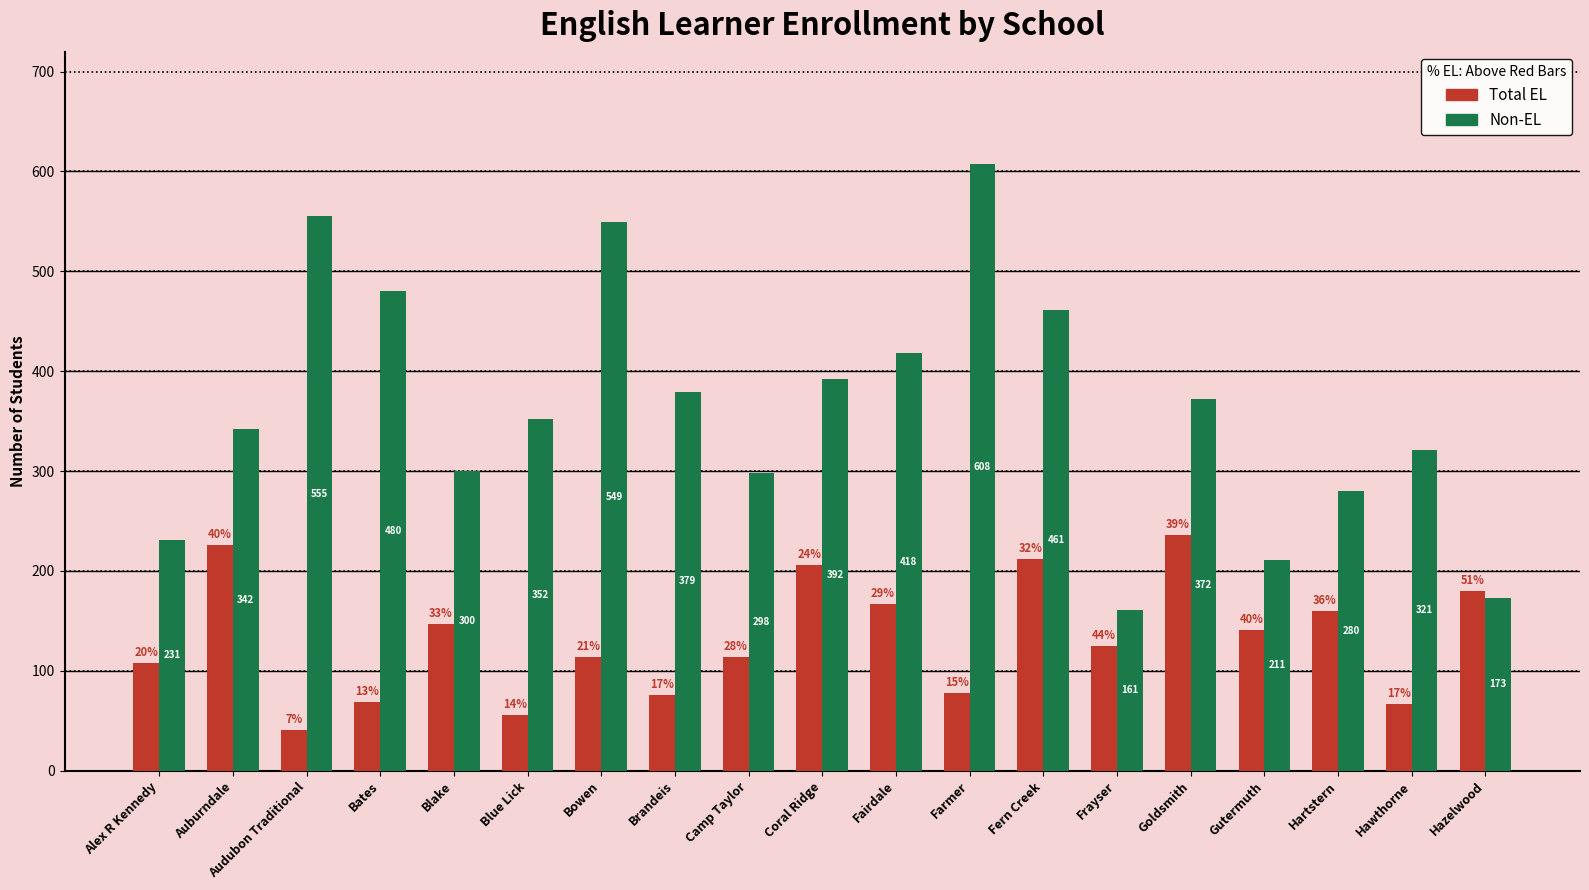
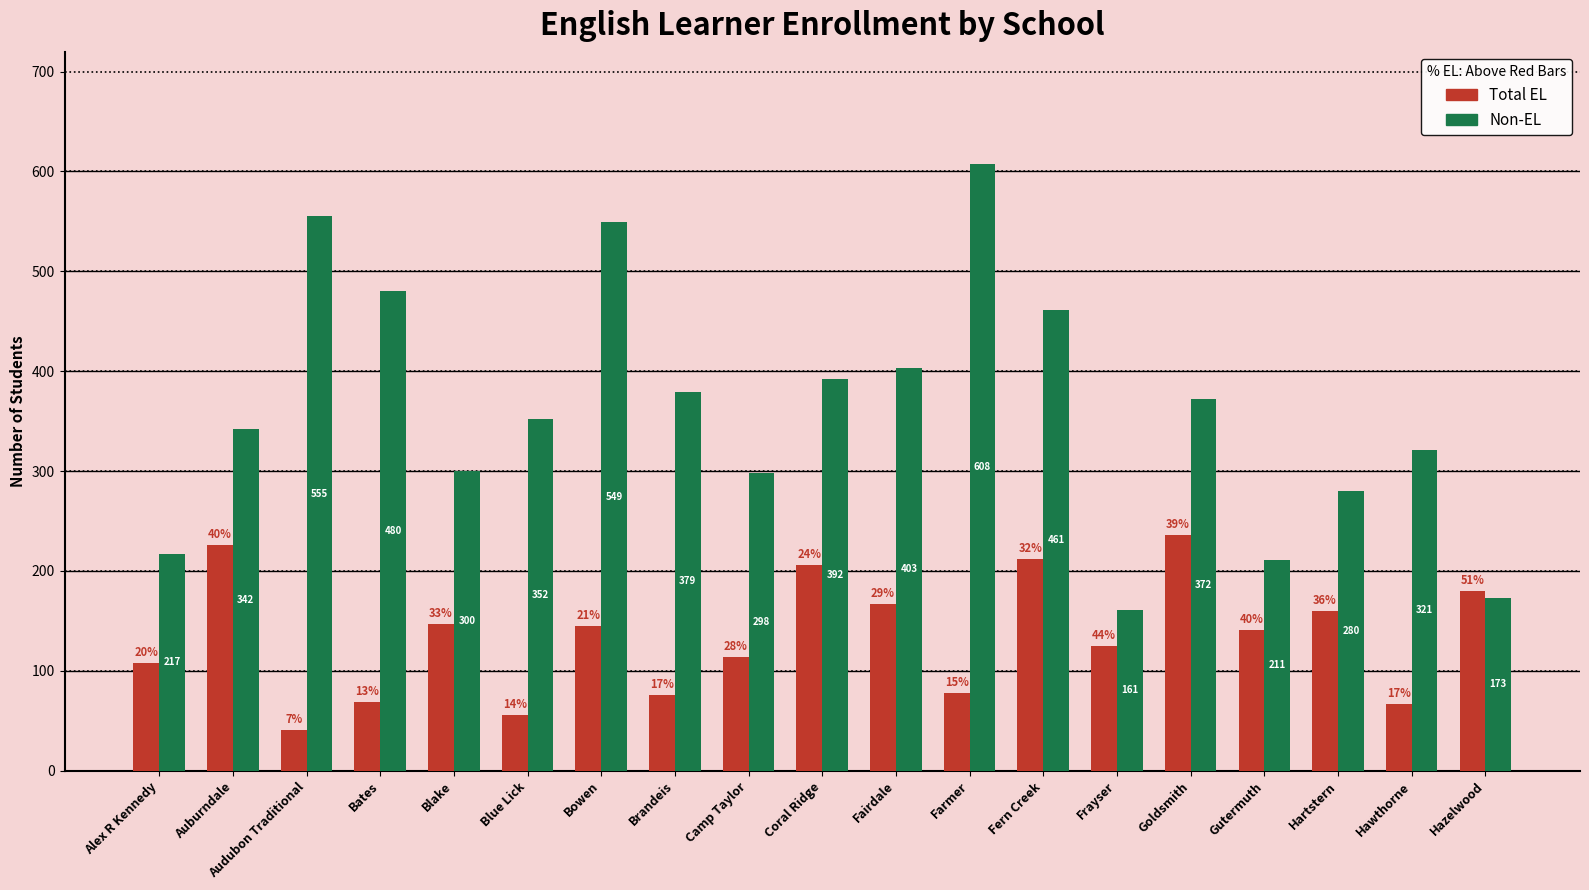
  {
    "Total EL": {
-     "Bowen": 110
+     "Bowen": 150
    },
    "Non-EL": {
-     "Alex R Kennedy": 231,
+     "Alex R Kennedy": 217,
      "Auburndale": 342,
      "Audubon Traditional": 555,
      "Bates": 480,
      "Blake": 300,
      "Blue Lick": 352,
      "Bowen": 549,
      "Brandeis": 379,
      "Camp Taylor": 298,
      "Coral Ridge": 392,
-     "Fairdale": 418,
+     "Fairdale": 403,
      "Farmer": 608,
      "Fern Creek": 461,
      "Frayser": 161,
      "Goldsmith": 372,
      "Gutermuth": 211,
      "Hartstern": 280,
      "Hawthorne": 321,
      "Hazelwood": 173
    }
  }
